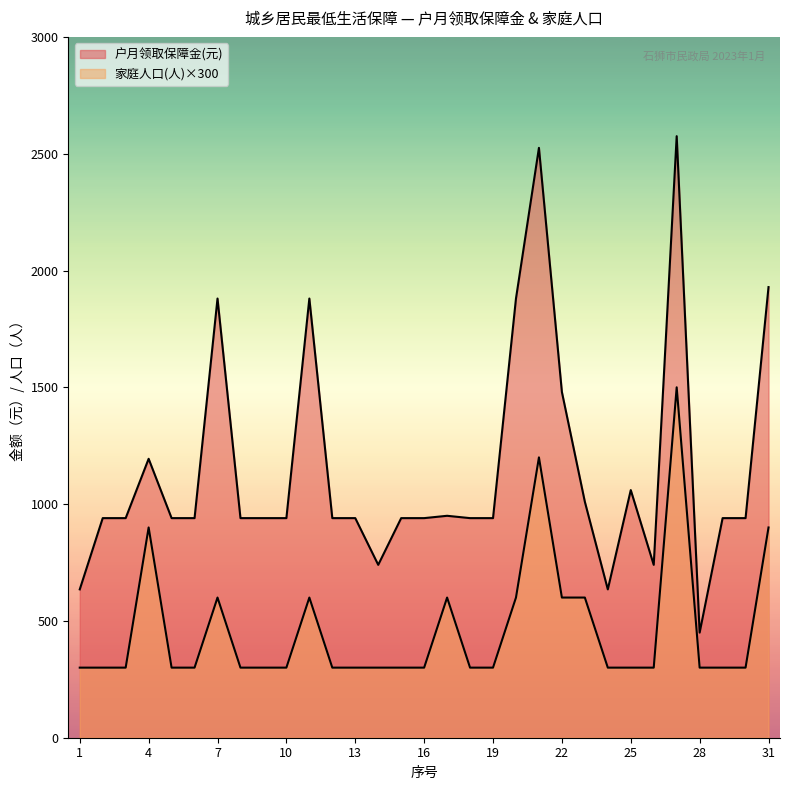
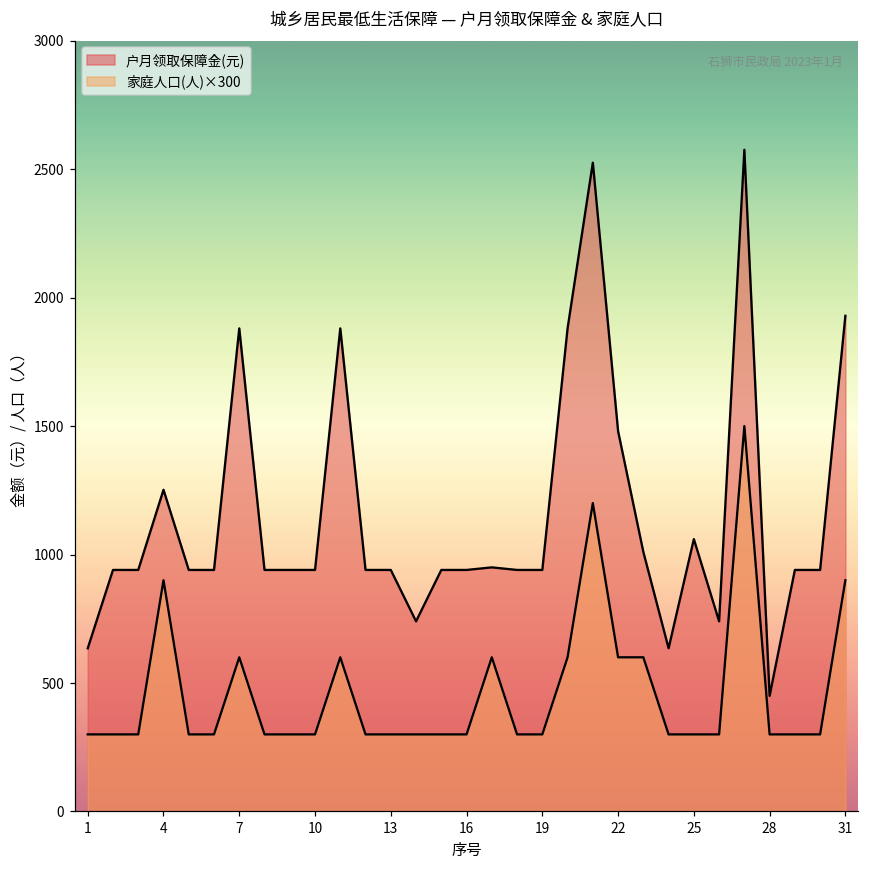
  {
    "户月领取保障金(元)": {
      "1": 640,
-     "4": 1190,
+     "4": 1250,
      "7": 1880,
      "10": 940,
      "13": 940,
      "16": 940,
      "19": 940,
      "22": 1480,
      "25": 1060,
      "28": 450,
      "31": 1930
    },
    "家庭人口(人)×300": {
      "1": 300,
      "4": 900,
      "7": 600,
      "10": 300,
      "13": 300,
      "16": 300,
      "19": 300,
      "22": 600,
      "25": 300,
      "28": 300,
      "31": 900
    }
  }
